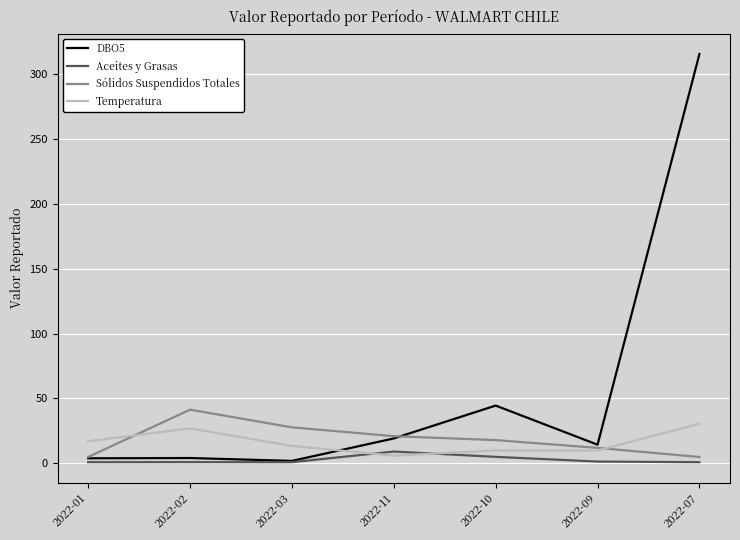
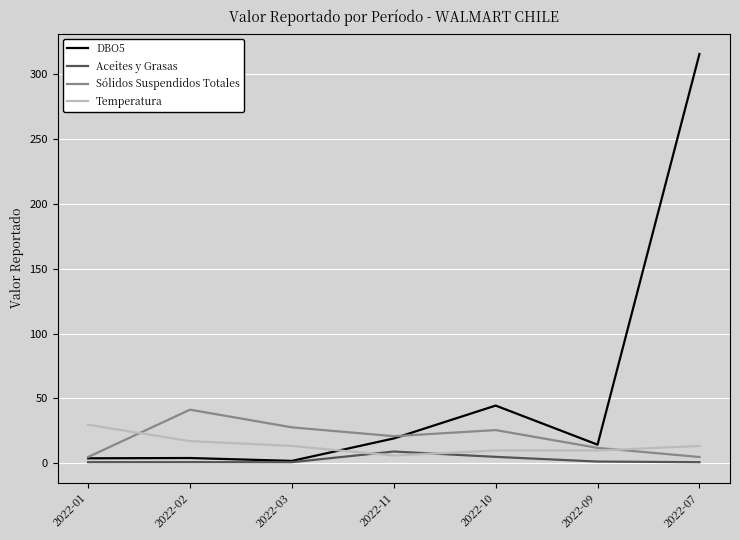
  {
    "DBO5": {
      "2022-02": 4,
      "2022-10": 45,
      "2022-09": 14,
      "2022-07": 315
    },
    "Aceites y Grasas": {
      "2022-01": 1,
      "2022-02": 1,
      "2022-11": 9,
      "2022-10": 5,
      "2022-09": 1,
      "2022-07": 1
    },
    "Sólidos Suspendidos Totales": {
      "2022-02": 41,
      "2022-03": 28,
-     "2022-10": 18,
+     "2022-10": 26,
      "2022-09": 12,
      "2022-07": 5
    },
    "Temperatura": {
-     "2022-01": 17,
-     "2022-02": 27,
+     "2022-01": 30,
+     "2022-02": 17,
      "2022-03": 14,
      "2022-11": 6,
      "2022-10": 10,
      "2022-09": 10,
-     "2022-07": 31
+     "2022-07": 14
    }
  }
